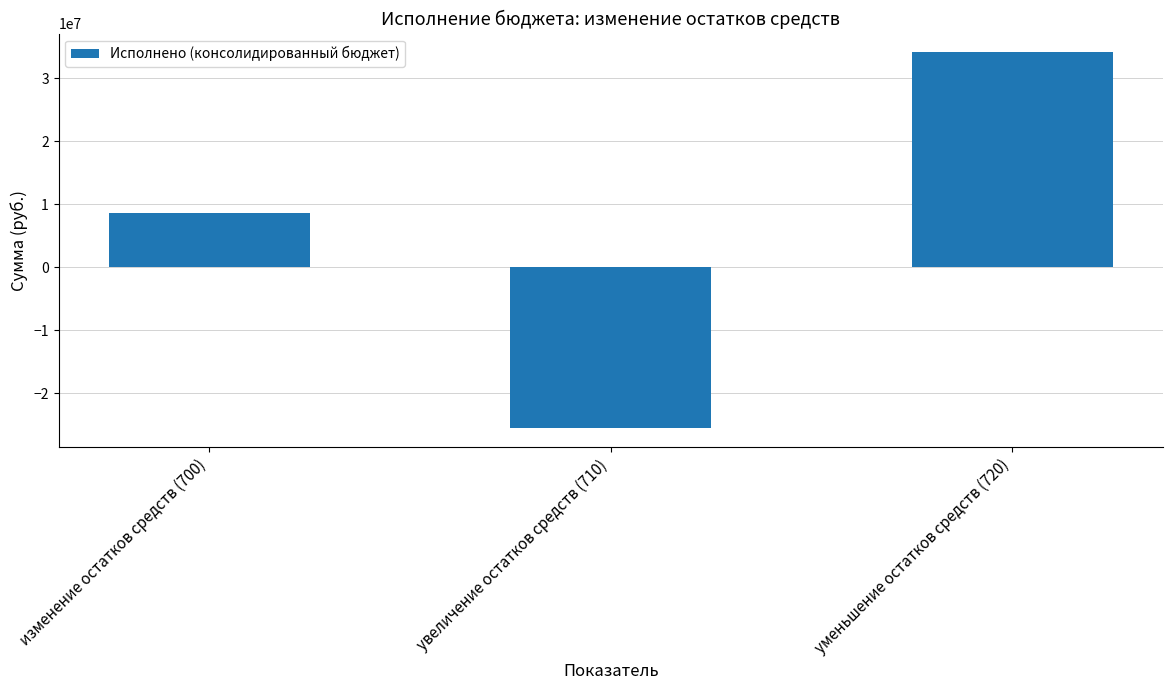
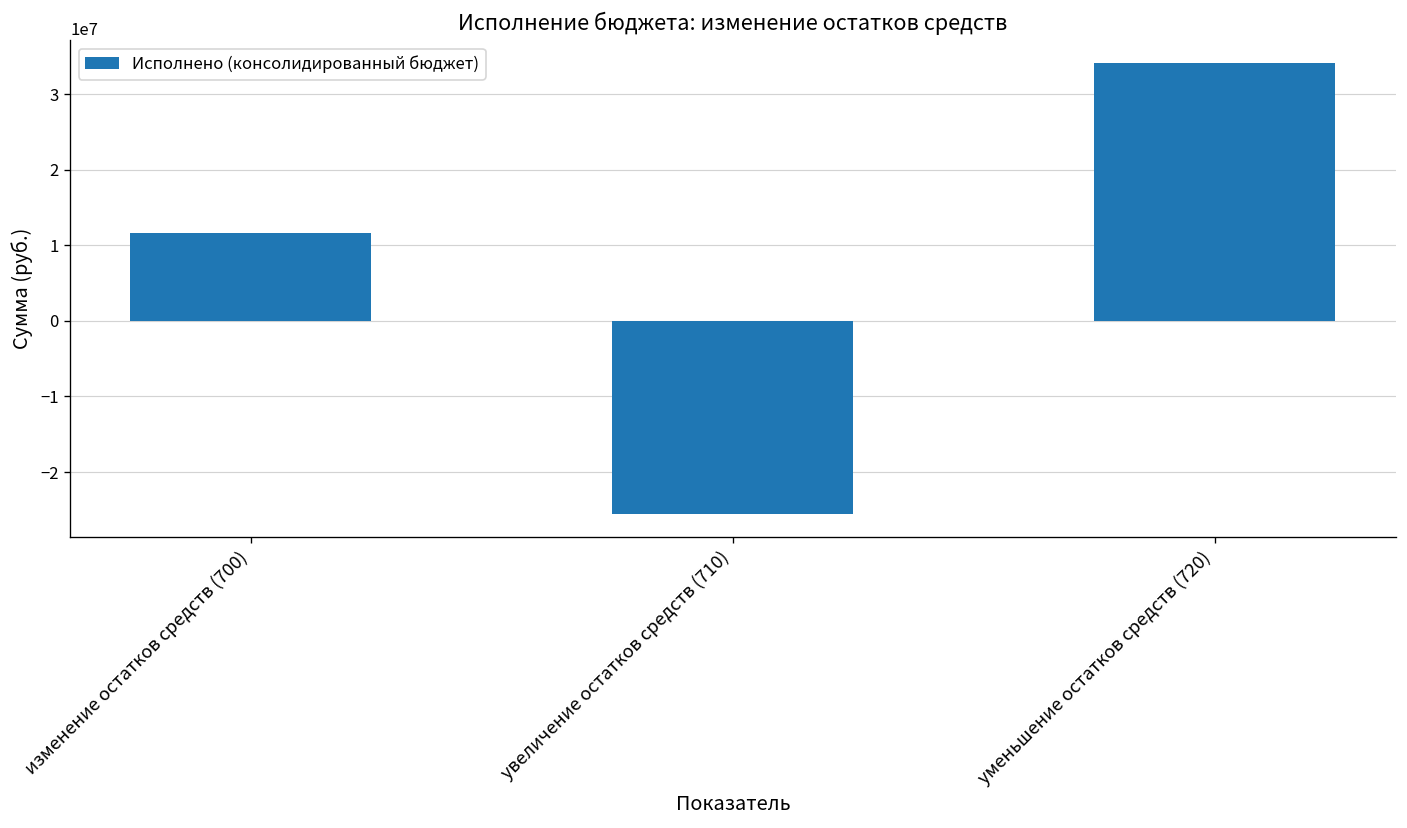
  {
-   "изменение остатков средств (700)": 9000000,
+   "изменение остатков средств (700)": 12000000,
    "увеличение остатков средств (710)": -26000000,
    "уменьшение остатков средств (720)": 34000000
  }
